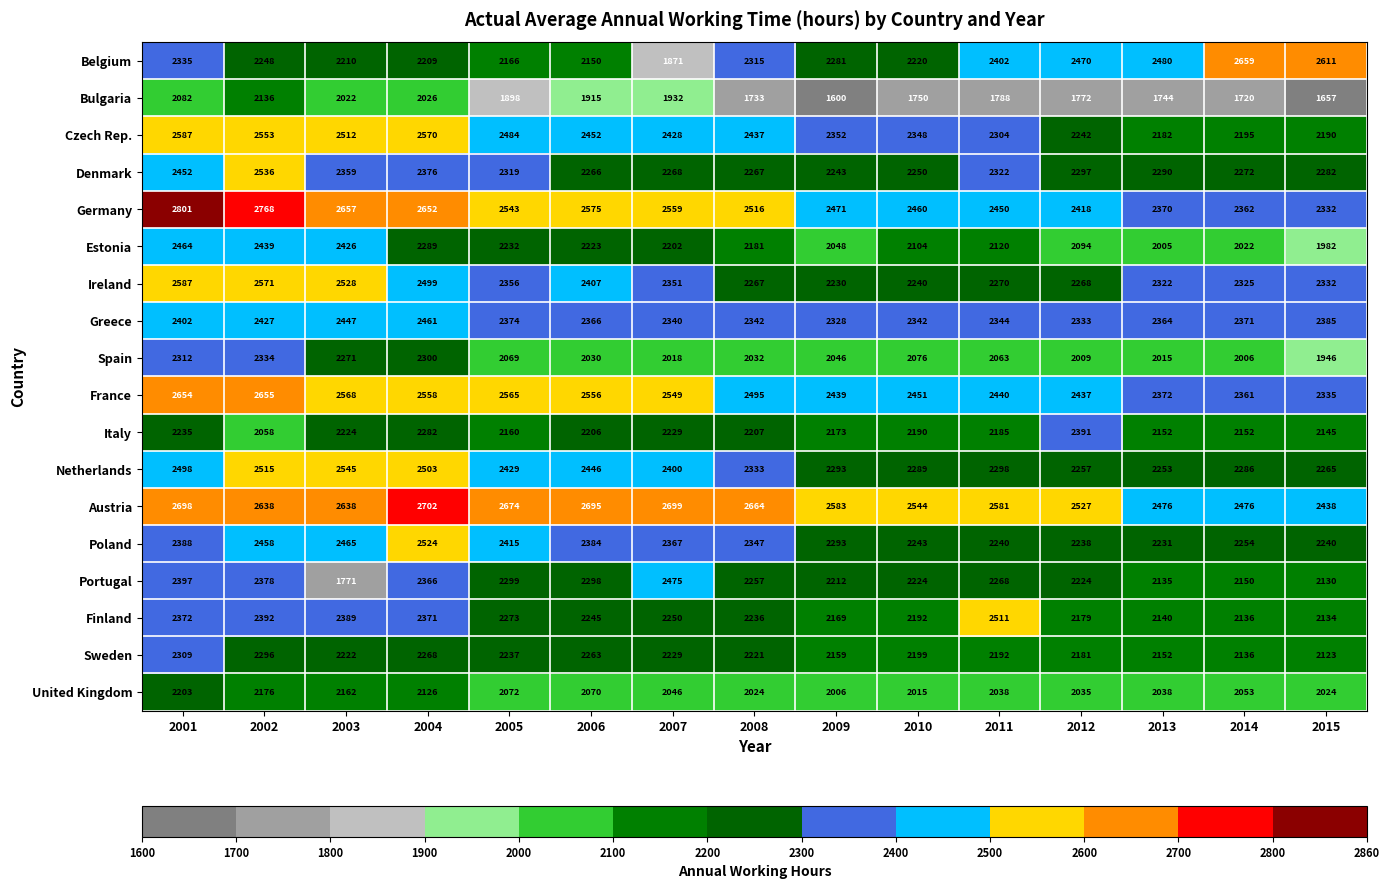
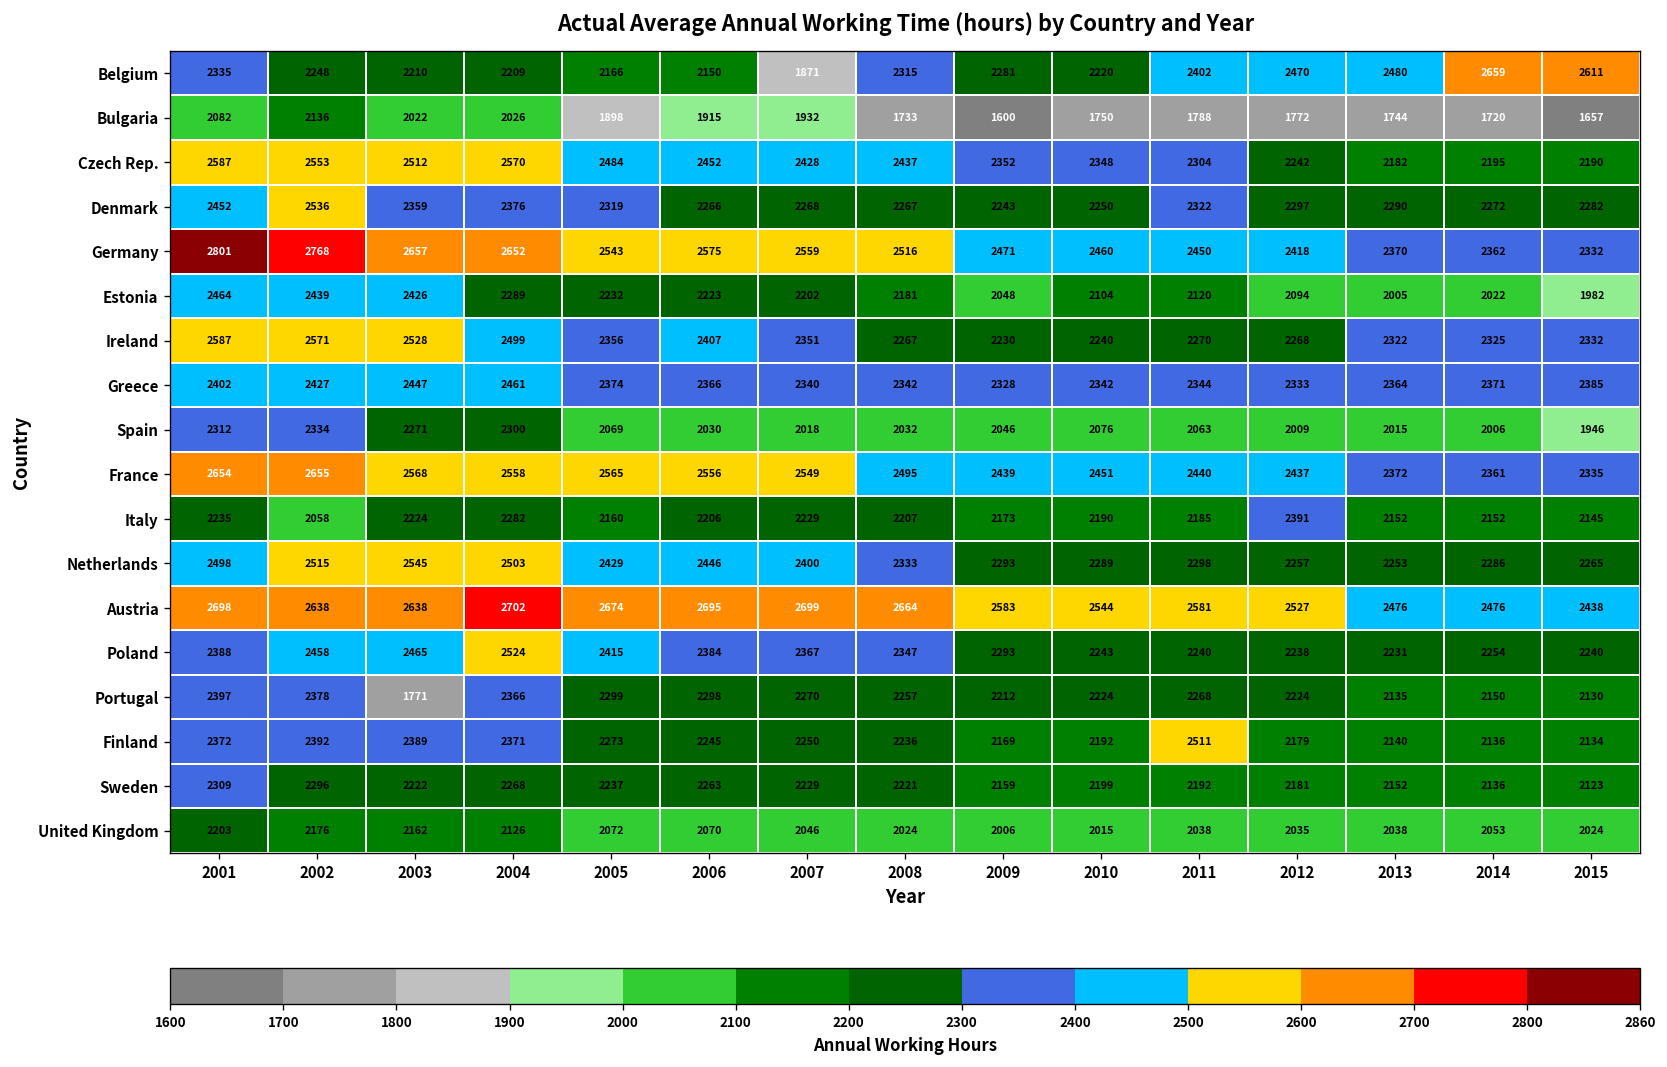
  {
    "Portugal": {
      "2001": 2397,
      "2002": 2378,
      "2003": 1771,
      "2004": 2366,
      "2005": 2299,
      "2006": 2298,
-     "2007": 2475,
+     "2007": 2270,
      "2008": 2257,
      "2009": 2212,
      "2010": 2224,
      "2011": 2268,
      "2012": 2224,
      "2013": 2135,
      "2014": 2150,
      "2015": 2130
    }
  }
